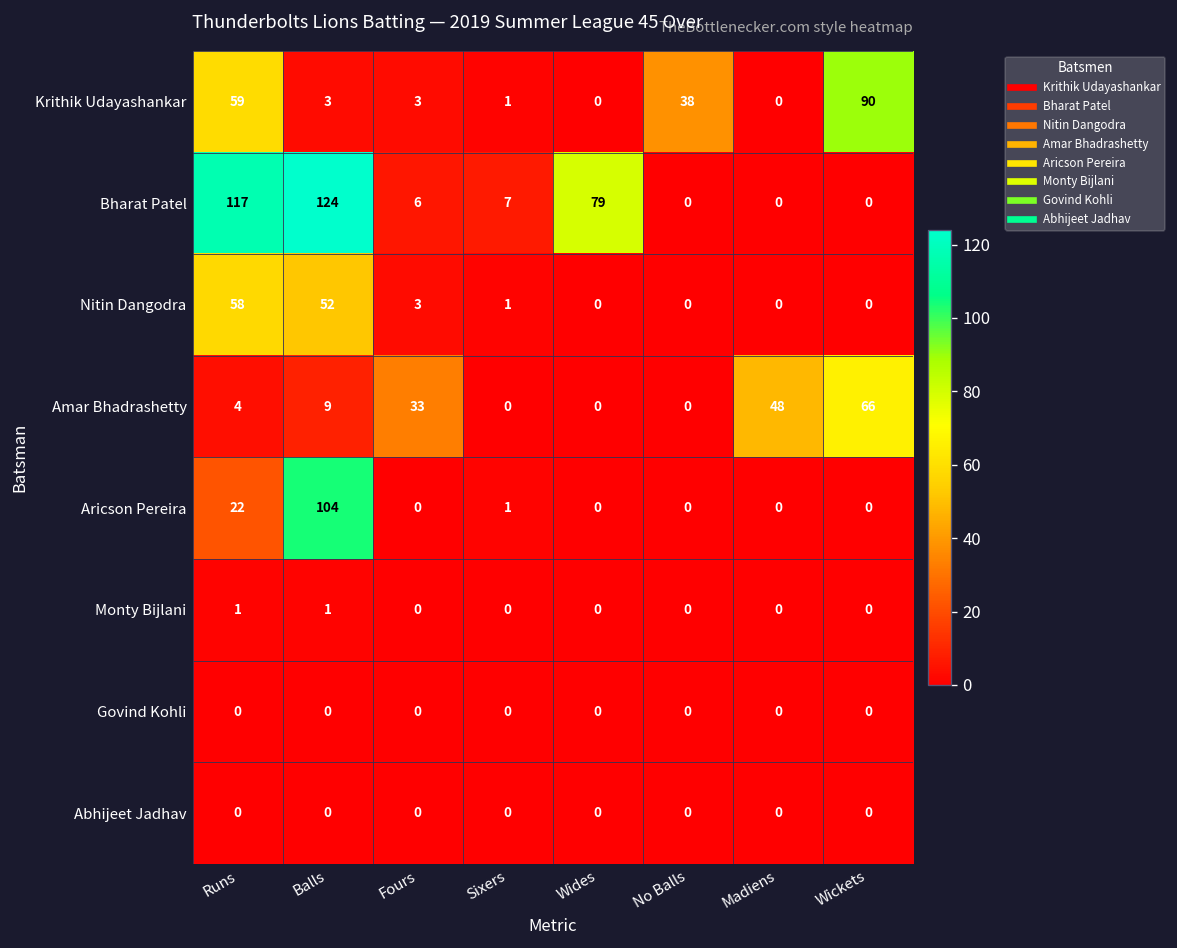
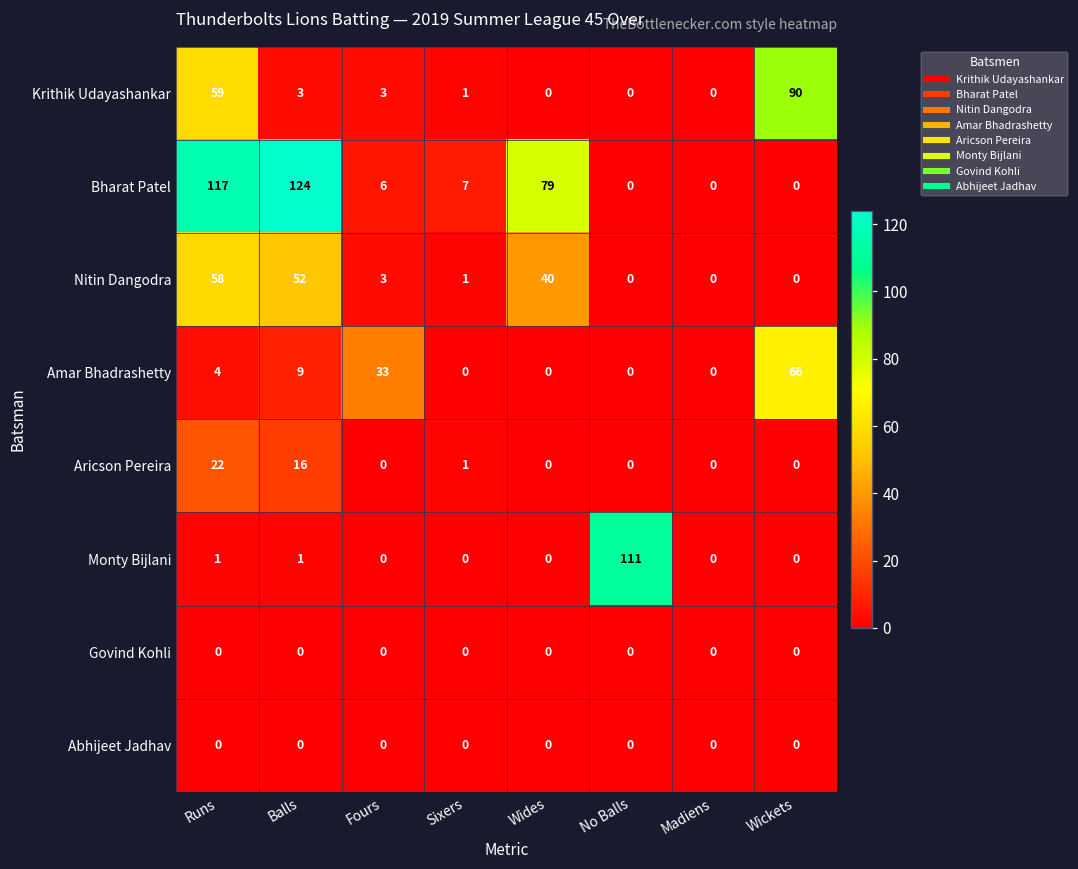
  {
    "Krithik Udayashankar": {
      "Runs": 59,
      "Balls": 3,
      "Fours": 3,
      "Sixers": 1,
      "Wides": 0,
-     "No Balls": 38,
+     "No Balls": 0,
      "Madiens": 0,
      "Wickets": 90
    },
    "Bharat Patel": {
      "Runs": 117,
      "Balls": 124,
      "Fours": 6,
      "Sixers": 7,
      "Wides": 79,
      "No Balls": 0,
      "Madiens": 0,
      "Wickets": 0
    },
    "Nitin Dangodra": {
      "Runs": 58,
      "Balls": 52,
      "Fours": 3,
      "Sixers": 1,
-     "Wides": 0,
+     "Wides": 40,
      "No Balls": 0,
      "Madiens": 0,
      "Wickets": 0
    },
    "Amar Bhadrashetty": {
      "Runs": 4,
      "Balls": 9,
      "Fours": 33,
      "Sixers": 0,
      "Wides": 0,
      "No Balls": 0,
-     "Madiens": 48,
+     "Madiens": 0,
      "Wickets": 66
    },
    "Aricson Pereira": {
      "Runs": 22,
-     "Balls": 104,
+     "Balls": 16,
      "Fours": 0,
      "Sixers": 1,
      "Wides": 0,
      "No Balls": 0,
      "Madiens": 0,
      "Wickets": 0
    },
    "Monty Bijlani": {
      "Runs": 1,
      "Balls": 1,
      "Fours": 0,
      "Sixers": 0,
      "Wides": 0,
-     "No Balls": 0,
+     "No Balls": 111,
      "Madiens": 0,
      "Wickets": 0
    },
    "Govind Kohli": {
      "Runs": 0,
      "Balls": 0,
      "Fours": 0,
      "Sixers": 0,
      "Wides": 0,
      "No Balls": 0,
      "Madiens": 0,
      "Wickets": 0
    },
    "Abhijeet Jadhav": {
      "Runs": 0,
      "Balls": 0,
      "Fours": 0,
      "Sixers": 0,
      "Wides": 0,
      "No Balls": 0,
      "Madiens": 0,
      "Wickets": 0
    }
  }
